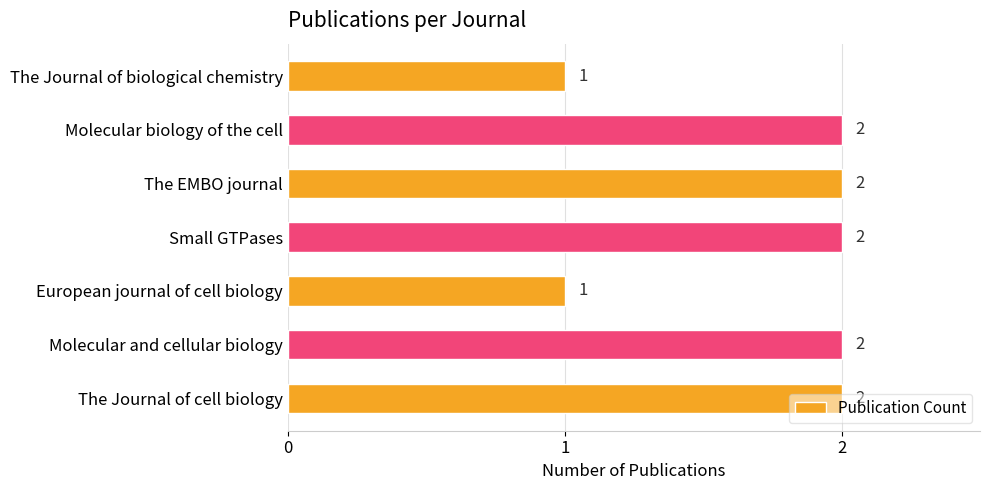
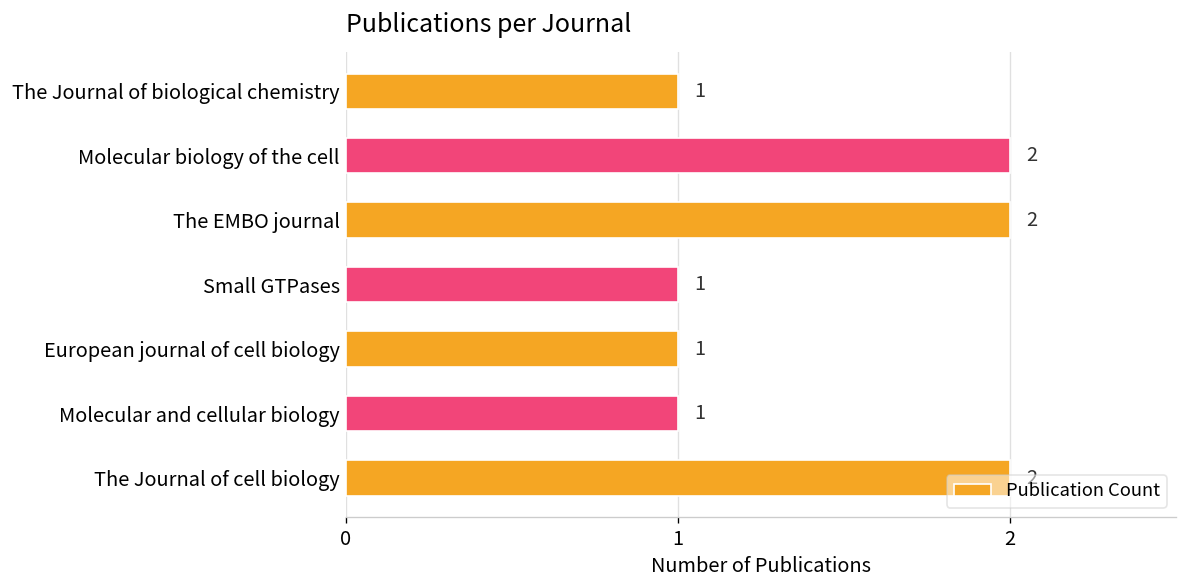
  {
    "The Journal of biological chemistry": 1,
    "Molecular biology of the cell": 2,
    "The EMBO journal": 2,
-   "Small GTPases": 2,
+   "Small GTPases": 1,
    "European journal of cell biology": 1,
-   "Molecular and cellular biology": 2
+   "Molecular and cellular biology": 1
  }
